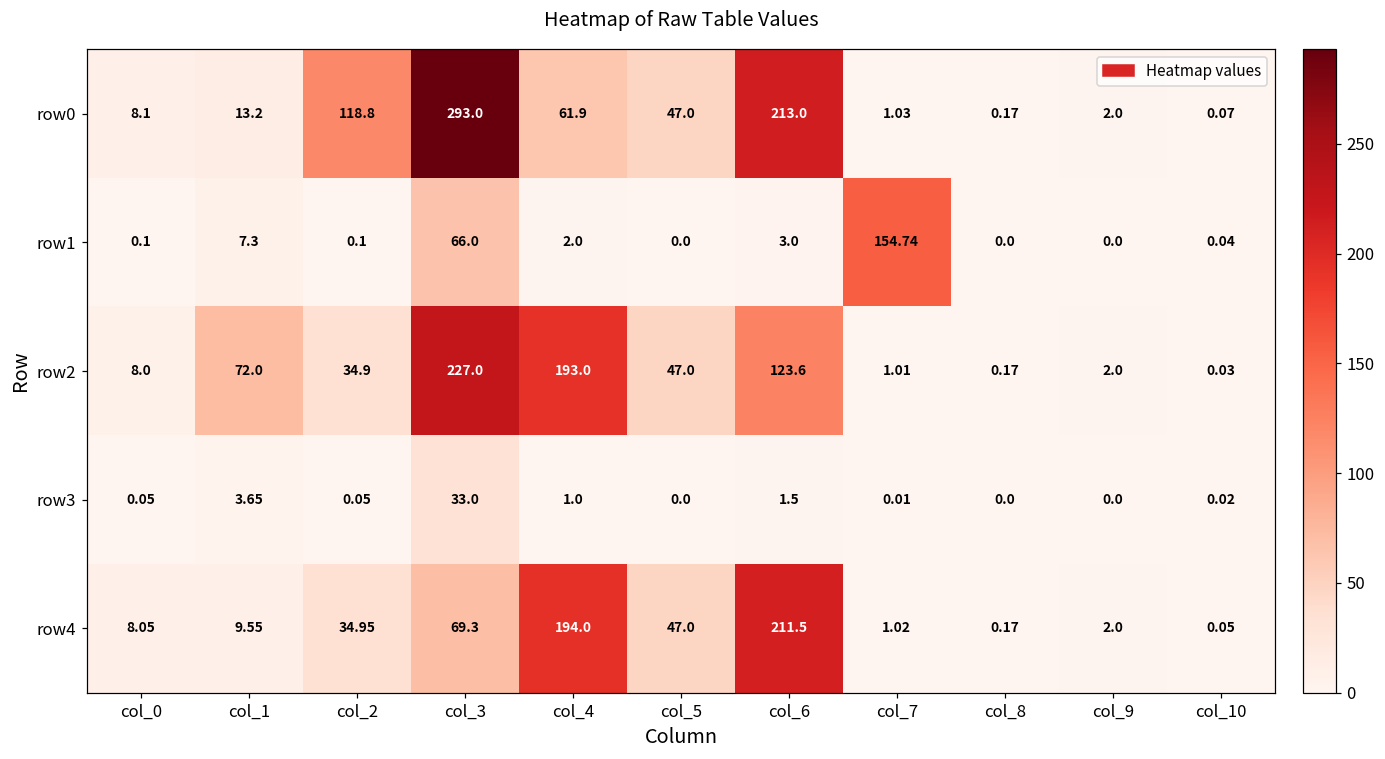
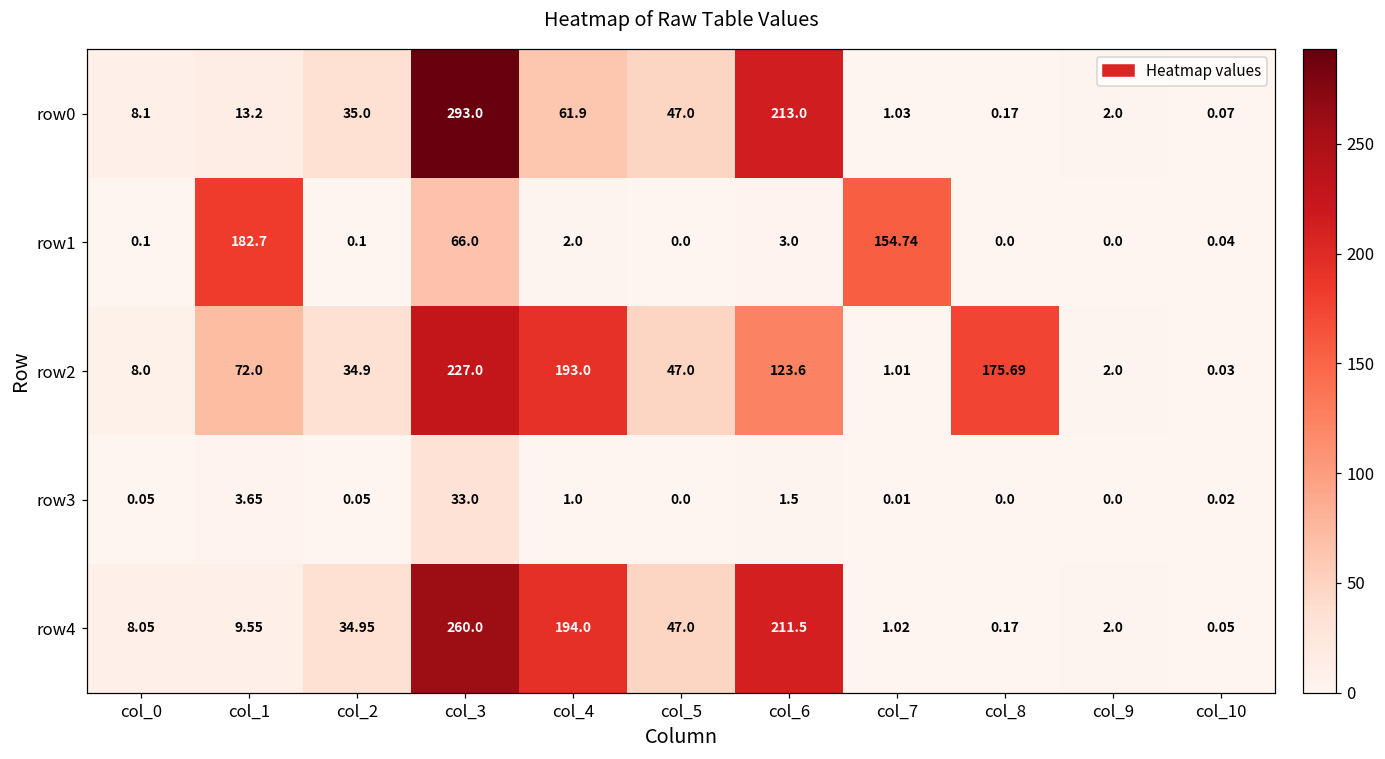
  {
    "row0": {
      "col_0": 8.1,
      "col_1": 13.2,
-     "col_2": 118.8,
+     "col_2": 35.0,
      "col_3": 293.0,
      "col_4": 61.9,
      "col_5": 47.0,
      "col_6": 213.0,
      "col_7": 1.03,
      "col_8": 0.17,
      "col_9": 2.0,
      "col_10": 0.07
    },
    "row1": {
      "col_0": 0.1,
-     "col_1": 7.3,
+     "col_1": 182.7,
      "col_2": 0.1,
      "col_3": 66.0,
      "col_4": 2.0,
      "col_5": 0.0,
      "col_6": 3.0,
      "col_7": 154.74,
      "col_8": 0.0,
      "col_9": 0.0,
      "col_10": 0.04
    },
    "row2": {
      "col_0": 8.0,
      "col_1": 72.0,
      "col_2": 34.9,
      "col_3": 227.0,
      "col_4": 193.0,
      "col_5": 47.0,
      "col_6": 123.6,
      "col_7": 1.01,
-     "col_8": 0.17,
+     "col_8": 175.69,
      "col_9": 2.0,
      "col_10": 0.03
    },
    "row3": {
      "col_0": 0.05,
      "col_1": 3.65,
      "col_2": 0.05,
      "col_3": 33.0,
      "col_4": 1.0,
      "col_5": 0.0,
      "col_6": 1.5,
      "col_7": 0.01,
      "col_8": 0.0,
      "col_9": 0.0,
      "col_10": 0.02
    },
    "row4": {
      "col_0": 8.05,
      "col_1": 9.55,
      "col_2": 34.95,
-     "col_3": 69.3,
+     "col_3": 260.0,
      "col_4": 194.0,
      "col_5": 47.0,
      "col_6": 211.5,
      "col_7": 1.02,
      "col_8": 0.17,
      "col_9": 2.0,
      "col_10": 0.05
    }
  }
